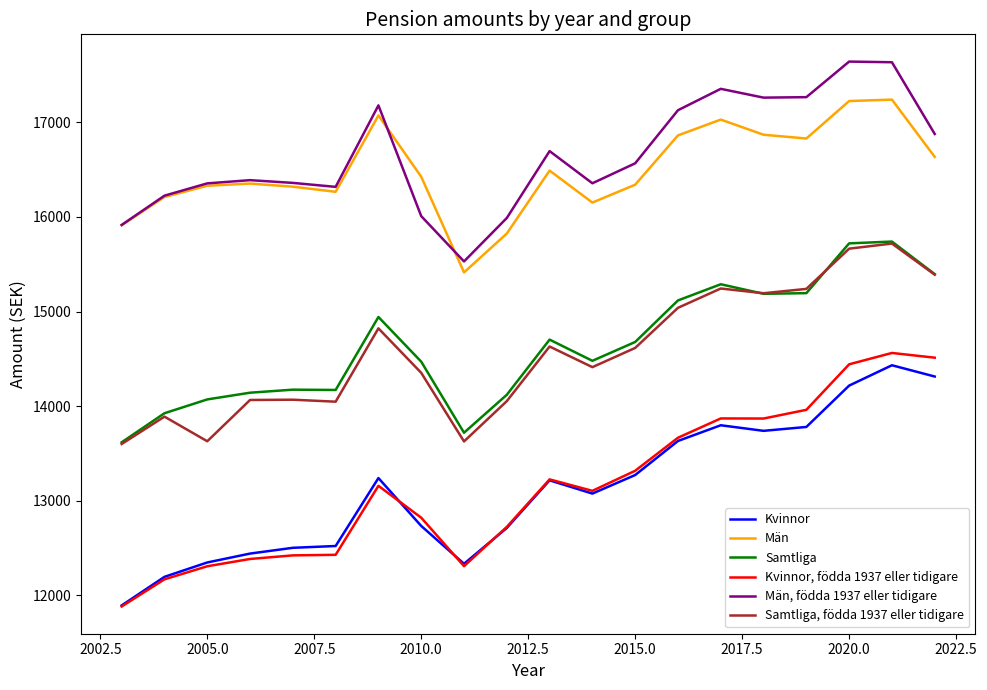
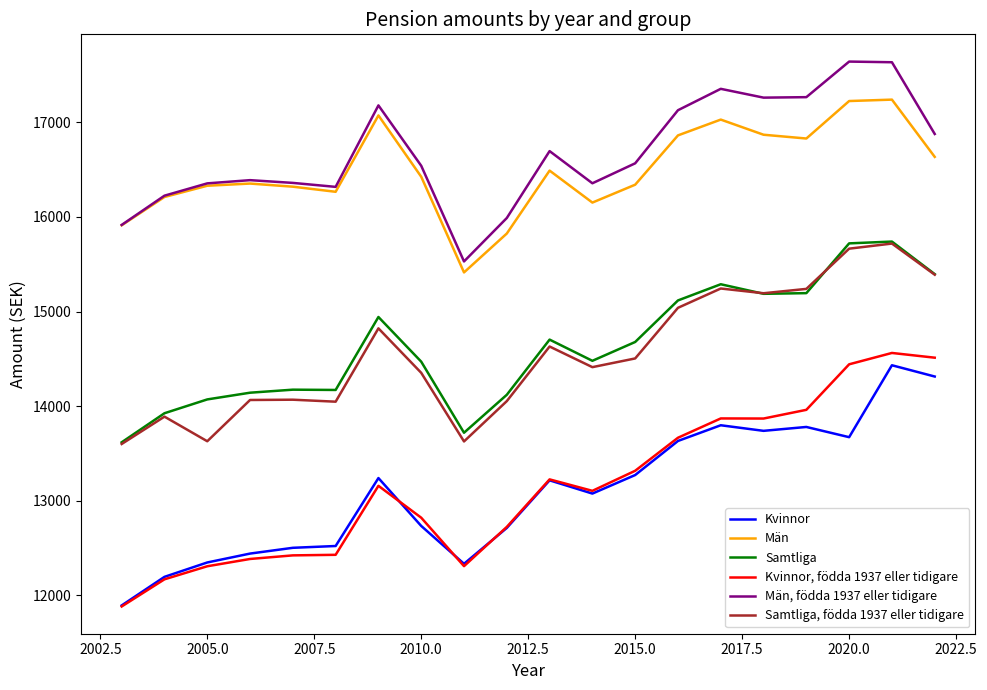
  {
    "Kvinnor": {
      "2005.0": 12300,
      "2010.0": 12700,
      "2015.0": 13300,
-     "2020.0": 14200
+     "2020.0": 13700
    },
    "Män": {
      "2010.0": 16400,
      "2015.0": 16300,
      "2020.0": 17200
    },
    "Samtliga": {
      "2005.0": 14100,
      "2010.0": 14500,
      "2015.0": 14700,
      "2020.0": 15700
    },
    "Kvinnor, födda 1937 eller tidigare": {
      "2005.0": 12300,
      "2010.0": 12800,
      "2015.0": 13300,
      "2020.0": 14400
    },
    "Män, födda 1937 eller tidigare": {
-     "2010.0": 16000,
+     "2010.0": 16500,
      "2015.0": 16600,
      "2020.0": 17600
    },
    "Samtliga, födda 1937 eller tidigare": {
      "2005.0": 13600,
      "2010.0": 14400,
-     "2015.0": 14600,
+     "2015.0": 14500,
      "2020.0": 15700
    }
  }
